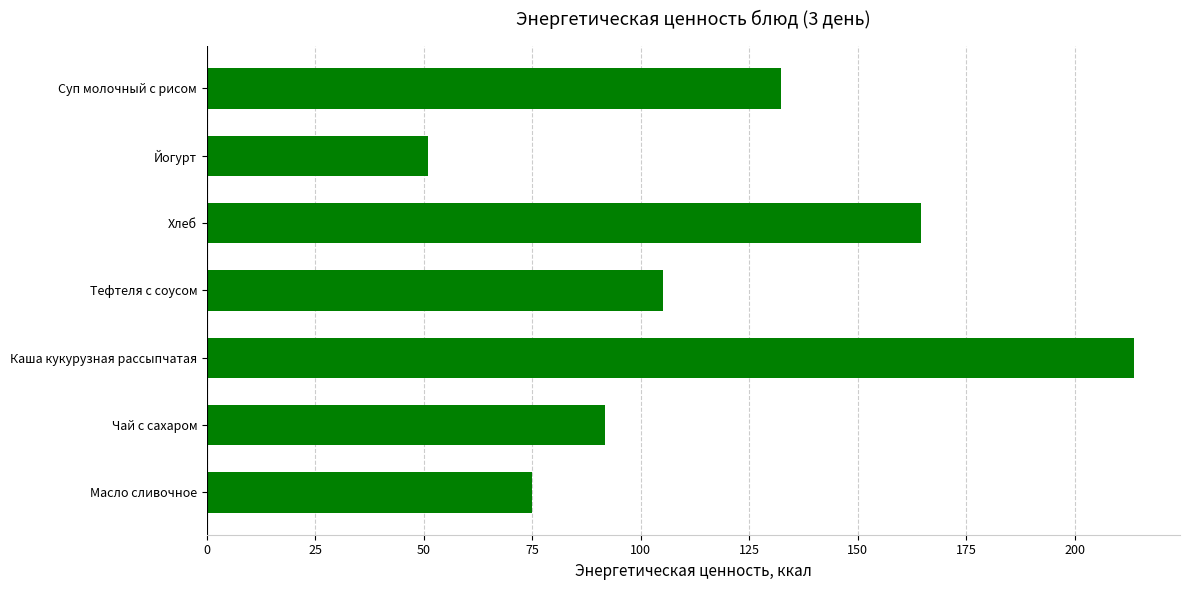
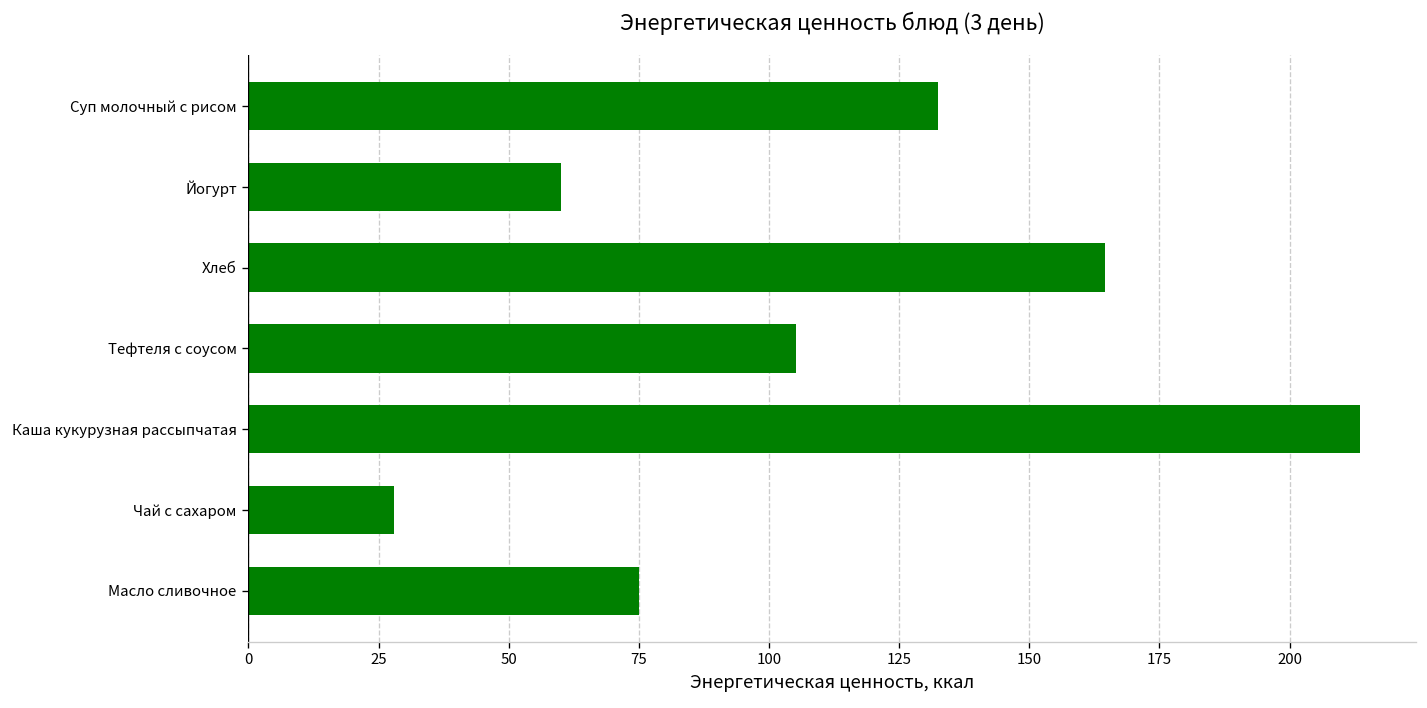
  {
    "Суп молочный с рисом": 132,
-   "Йогурт": 51,
+   "Йогурт": 60,
    "Хлеб": 165,
    "Тефтеля с соусом": 105,
    "Каша кукурузная рассыпчатая": 214,
-   "Чай с сахаром": 92,
+   "Чай с сахаром": 28,
    "Масло сливочное": 75
  }
